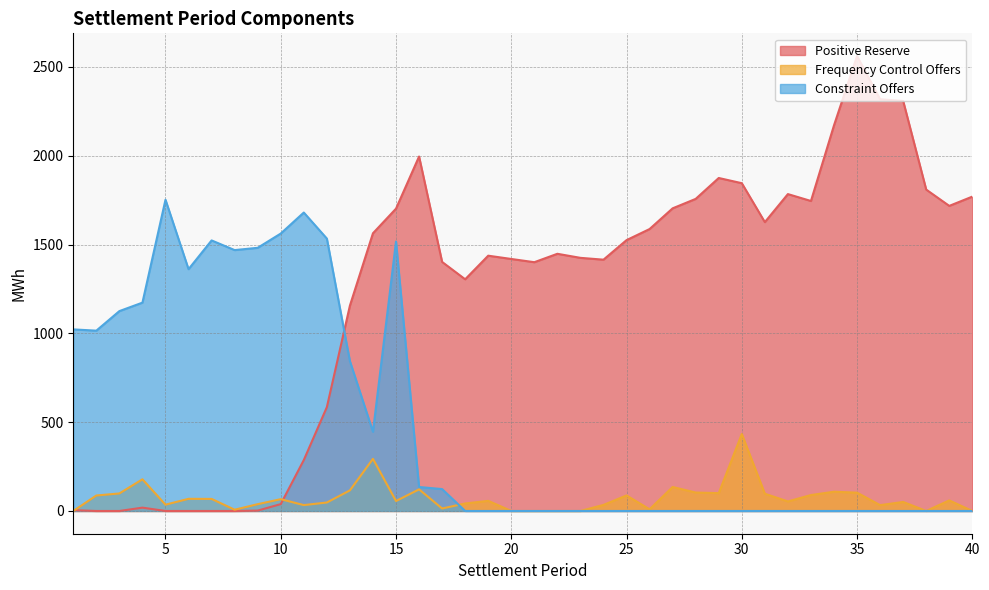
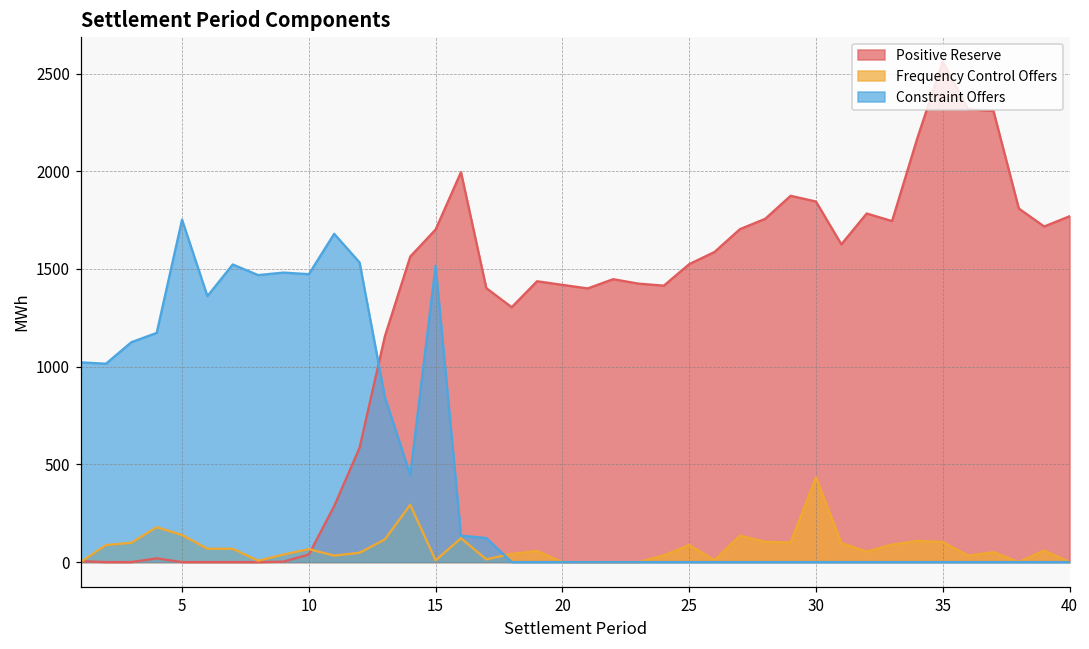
  {
    "Positive Reserve": {
      "5": 0,
      "10": 40,
      "15": 1700,
      "20": 1420,
      "25": 1520,
      "30": 1850,
      "40": 1770
    },
    "Frequency Control Offers": {
-     "5": 40,
+     "5": 140,
      "10": 70,
-     "15": 60,
+     "15": 10,
      "25": 90,
      "30": 430,
      "35": 100
    },
    "Constraint Offers": {
      "5": 1750,
-     "10": 1560,
+     "10": 1470,
      "15": 1520,
      "25": 0,
      "30": 0,
      "35": 0
    }
  }
